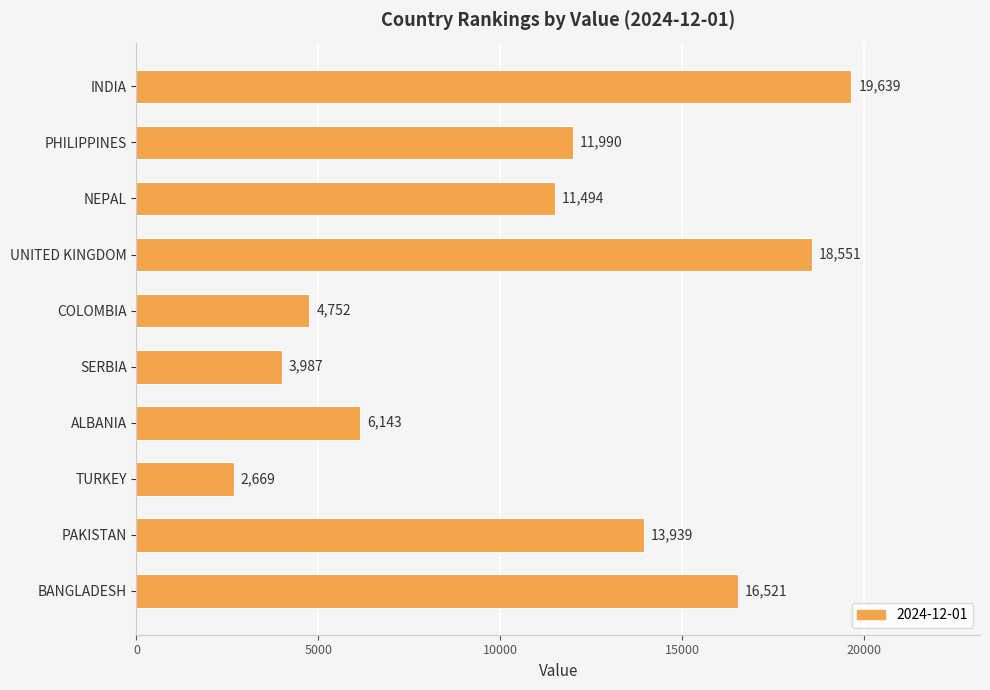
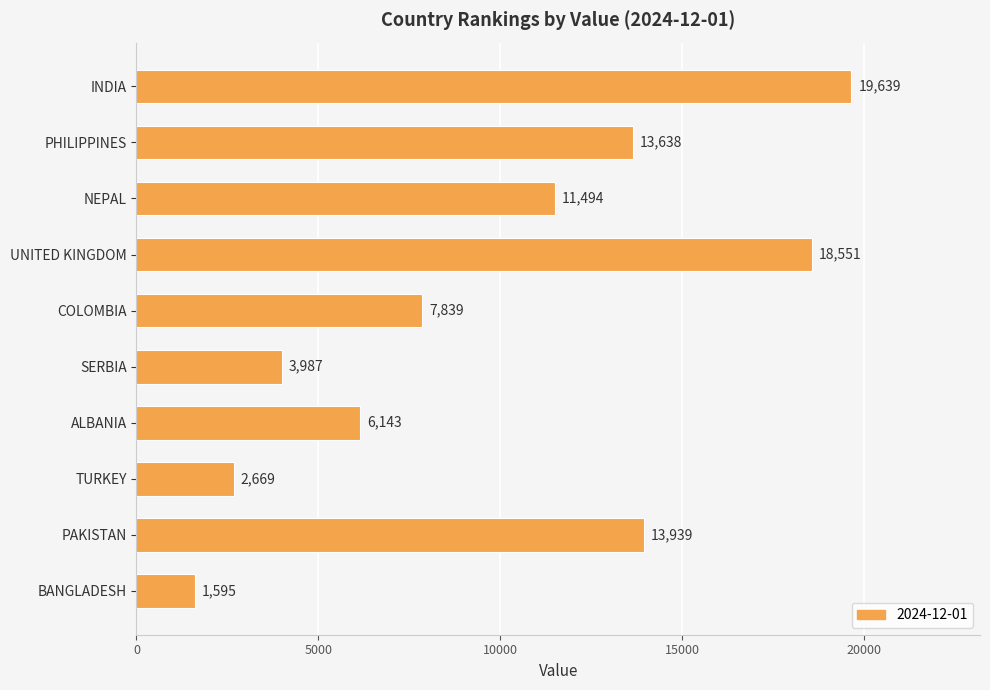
  {
    "INDIA": "19,639",
-   "PHILIPPINES": "11,990",
+   "PHILIPPINES": "13,638",
    "NEPAL": "11,494",
    "UNITED KINGDOM": "18,551",
-   "COLOMBIA": "4,752",
+   "COLOMBIA": "7,839",
    "SERBIA": "3,987",
    "ALBANIA": "6,143",
    "TURKEY": "2,669",
    "PAKISTAN": "13,939",
-   "BANGLADESH": "16,521"
+   "BANGLADESH": "1,595"
  }
